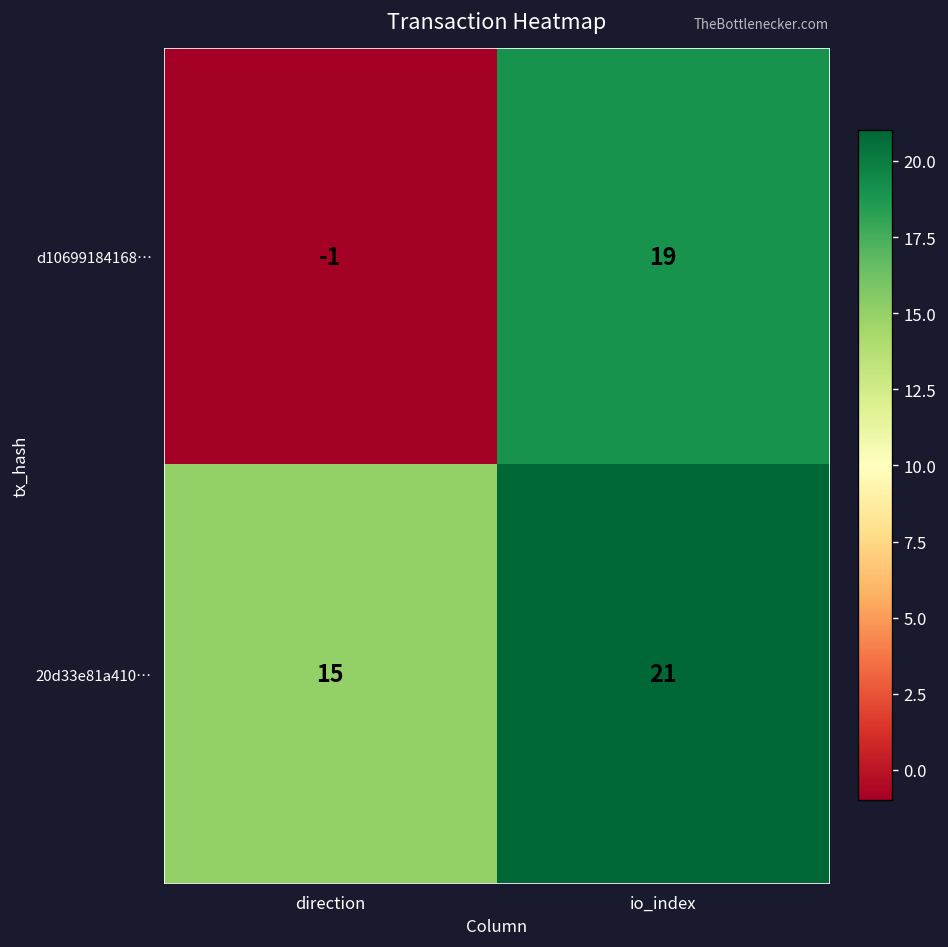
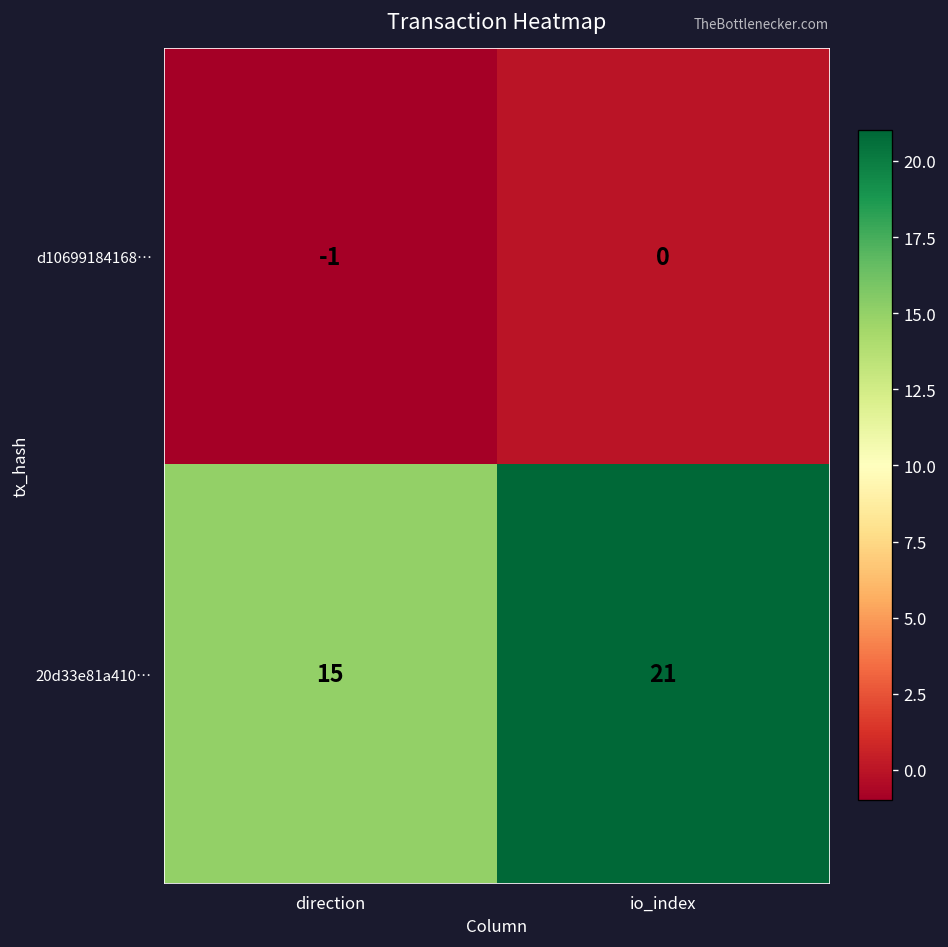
  {
    "d10699184168…": {
      "direction": -1,
-     "io_index": 19
+     "io_index": 0
    },
    "20d33e81a410…": {
      "direction": 15,
      "io_index": 21
    }
  }
